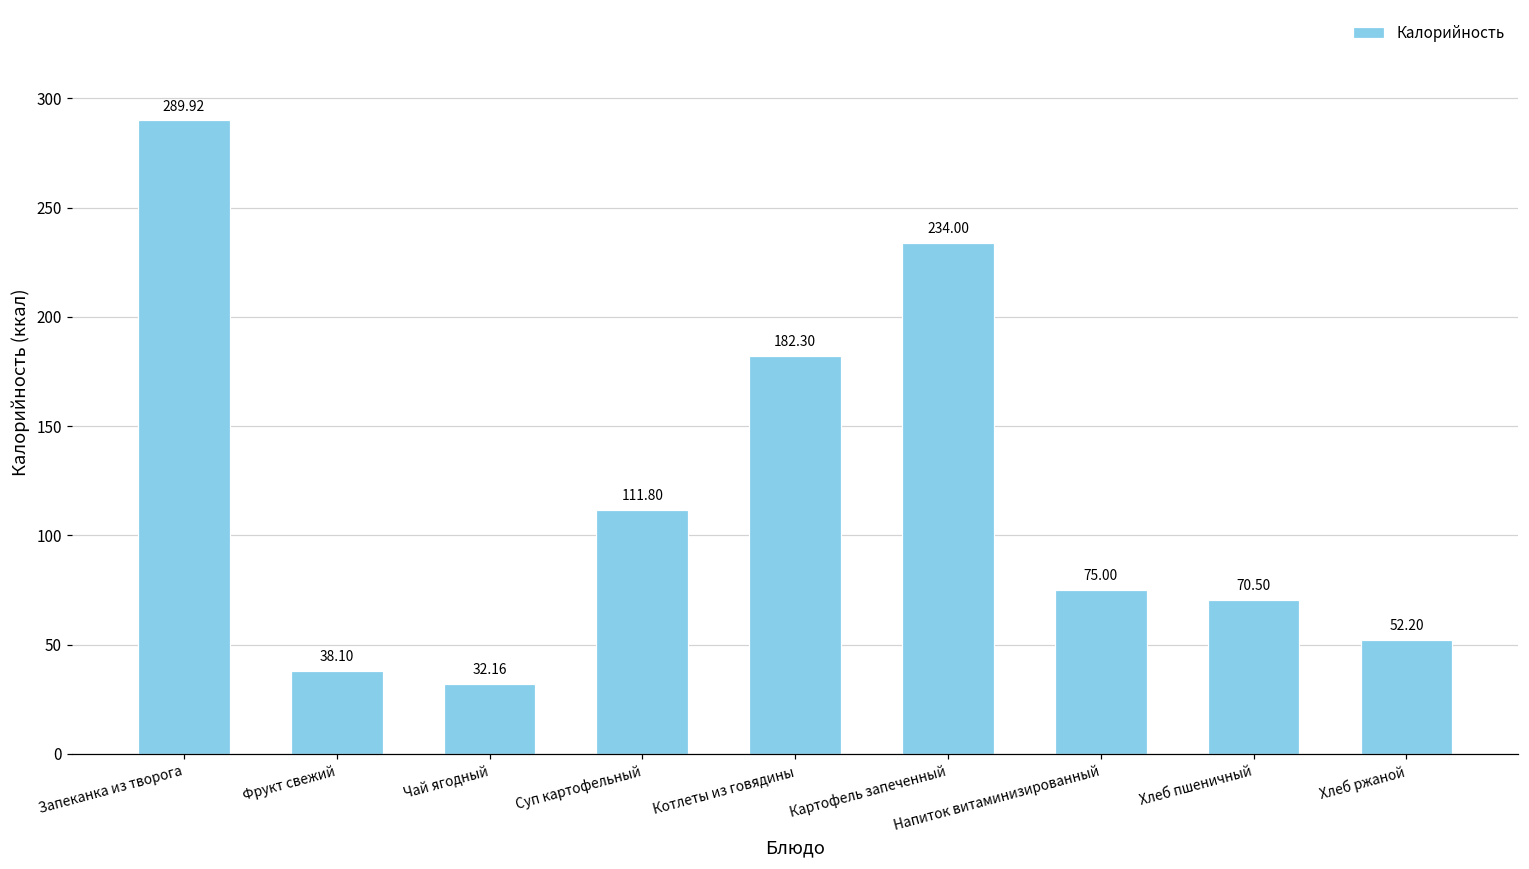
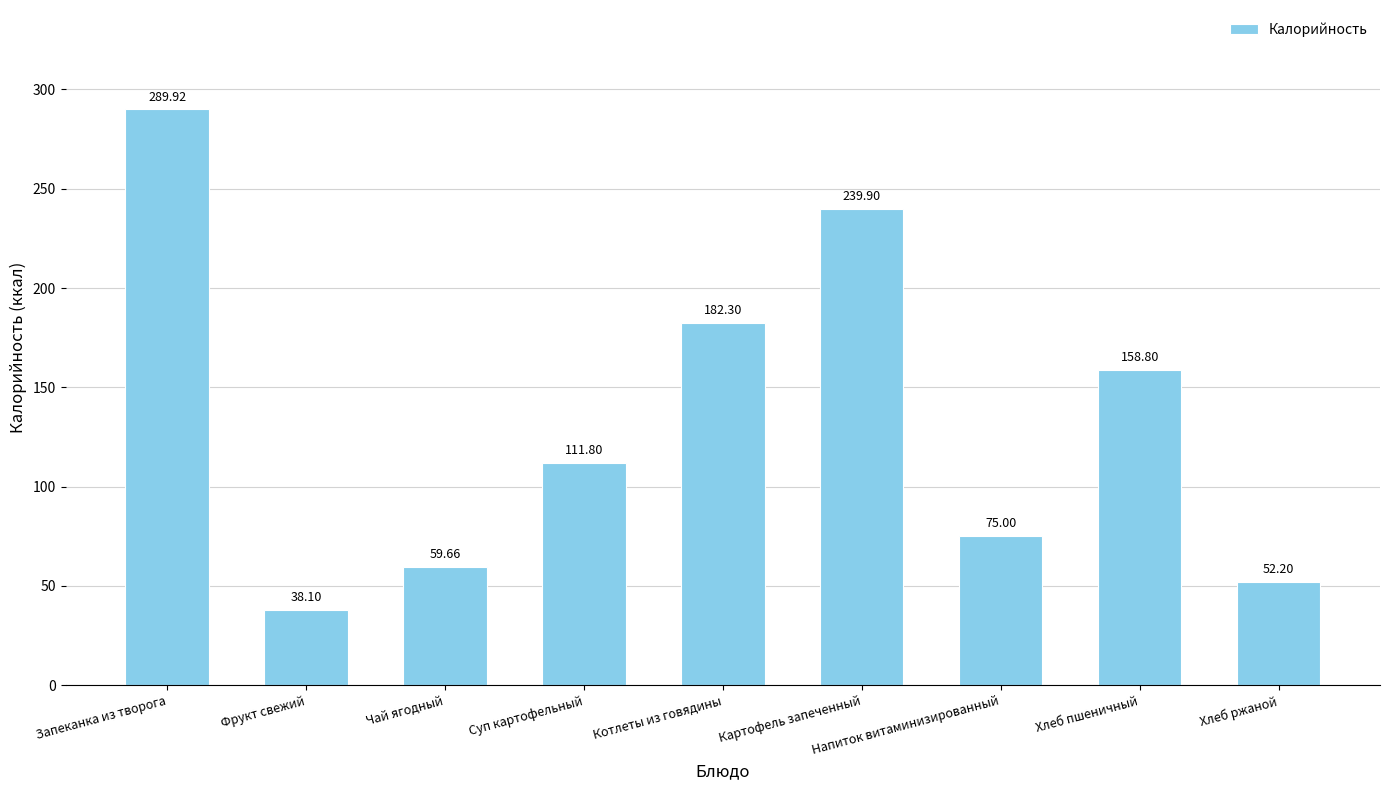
  {
    "Запеканка из творога": 289.92,
    "Фрукт свежий": 38.10,
-   "Чай ягодный": 32.16,
+   "Чай ягодный": 59.66,
    "Суп картофельный": 111.80,
    "Котлеты из говядины": 182.30,
-   "Картофель запеченный": 234.00,
+   "Картофель запеченный": 239.90,
    "Напиток витаминизированный": 75.00,
-   "Хлеб пшеничный": 70.50,
+   "Хлеб пшеничный": 158.80,
    "Хлеб ржаной": 52.20
  }
